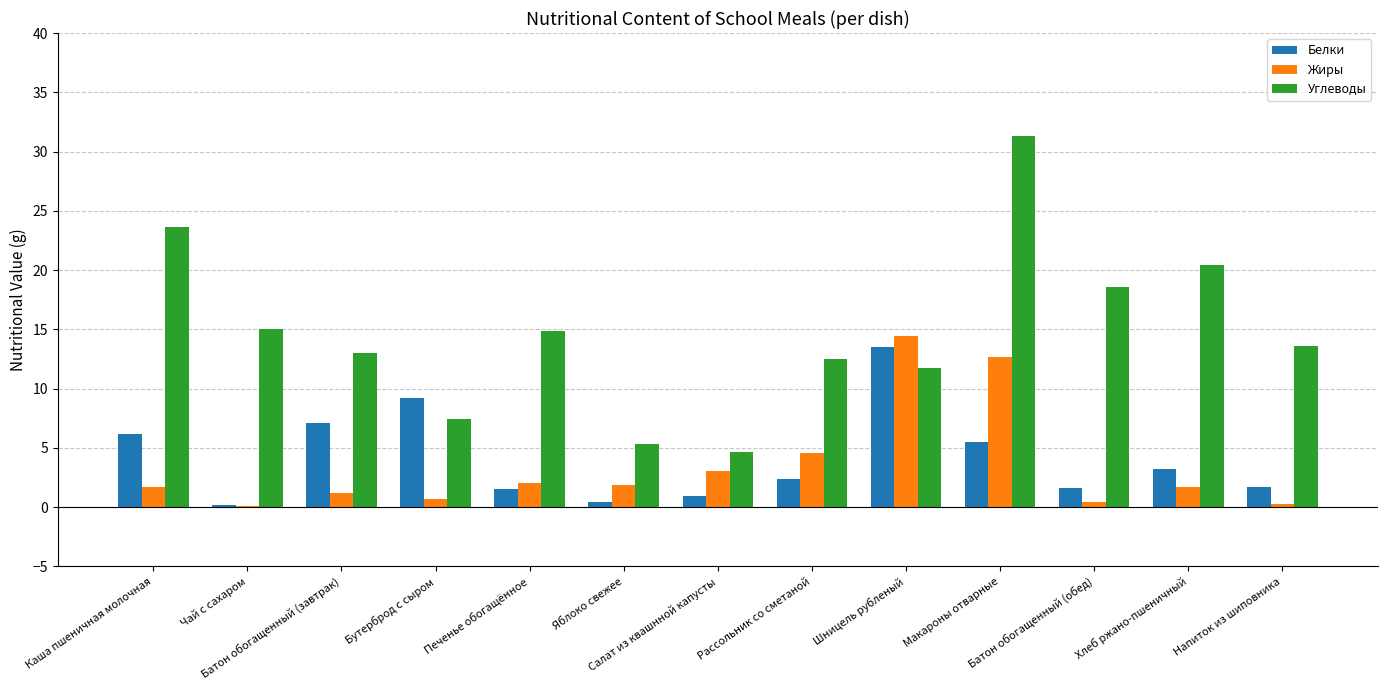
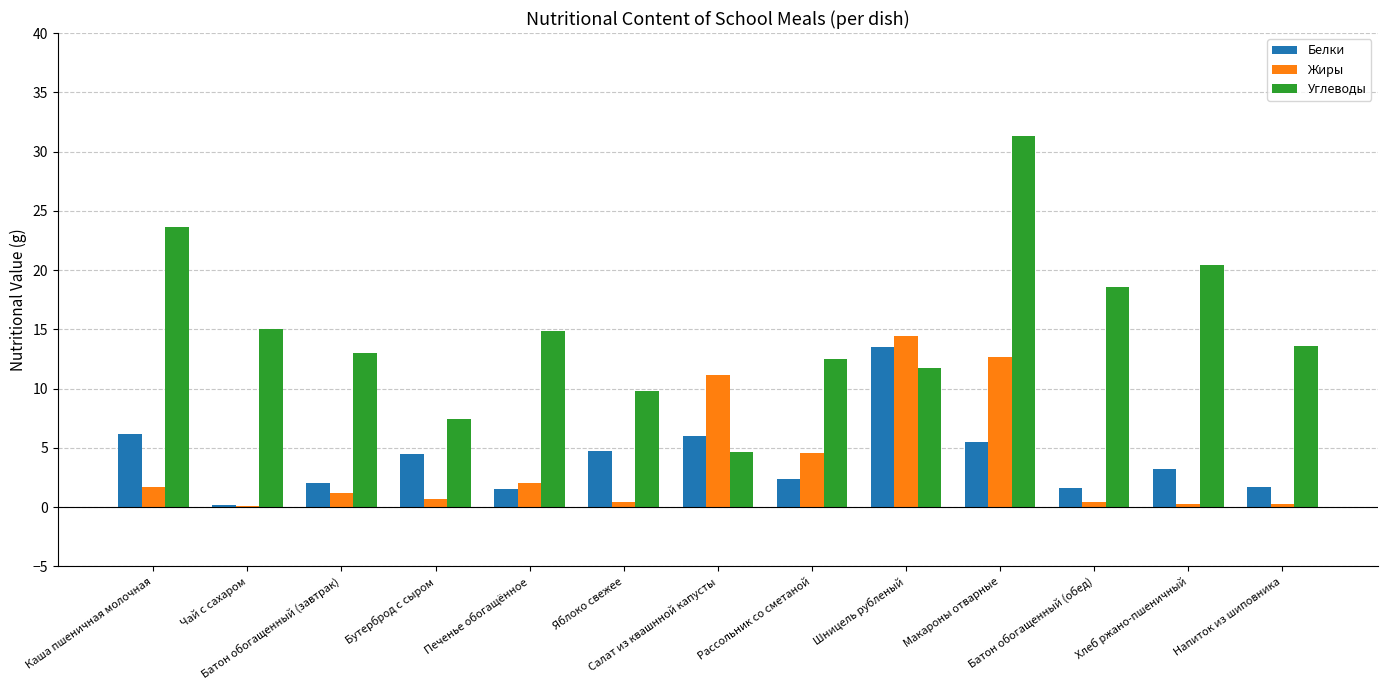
  {
    "Белки": {
      "Каша пшеничная молочная": 6.1,
-     "Батон обогащенный (завтрак)": 7.1,
-     "Бутерброд с сыром": 9.2,
+     "Батон обогащенный (завтрак)": 2.0,
+     "Бутерброд с сыром": 4.5,
      "Печенье обогащённое": 1.5,
-     "Яблоко свежее": 0.4,
-     "Салат из квашнной капусты": 0.9,
+     "Яблоко свежее": 4.7,
+     "Салат из квашнной капусты": 6.0,
      "Рассольник со сметаной": 2.4,
      "Шницель рубленый": 13.5,
      "Макароны отварные": 5.5,
      "Батон обогащенный (обед)": 1.6,
      "Хлеб ржано-пшеничный": 3.2,
      "Напиток из шиповника": 1.7
    },
    "Жиры": {
      "Каша пшеничная молочная": 1.7,
      "Батон обогащенный (завтрак)": 1.2,
      "Бутерброд с сыром": 0.7,
      "Печенье обогащённое": 2.0,
-     "Яблоко свежее": 1.9,
-     "Салат из квашнной капусты": 3.1,
+     "Яблоко свежее": 0.4,
+     "Салат из квашнной капусты": 11.1,
      "Рассольник со сметаной": 4.6,
      "Шницель рубленый": 14.4,
      "Макароны отварные": 12.7,
      "Батон обогащенный (обед)": 0.4,
-     "Хлеб ржано-пшеничный": 1.7,
+     "Хлеб ржано-пшеничный": 0.3,
      "Напиток из шиповника": 0.3
    },
    "Углеводы": {
      "Каша пшеничная молочная": 23.6,
      "Чай с сахаром": 15.0,
      "Батон обогащенный (завтрак)": 13.0,
      "Бутерброд с сыром": 7.4,
      "Печенье обогащённое": 14.9,
-     "Яблоко свежее": 5.3,
+     "Яблоко свежее": 9.8,
      "Салат из квашнной капусты": 4.6,
      "Рассольник со сметаной": 12.5,
      "Шницель рубленый": 11.7,
      "Макароны отварные": 31.3,
      "Батон обогащенный (обед)": 18.6,
      "Хлеб ржано-пшеничный": 20.4,
      "Напиток из шиповника": 13.6
    }
  }
